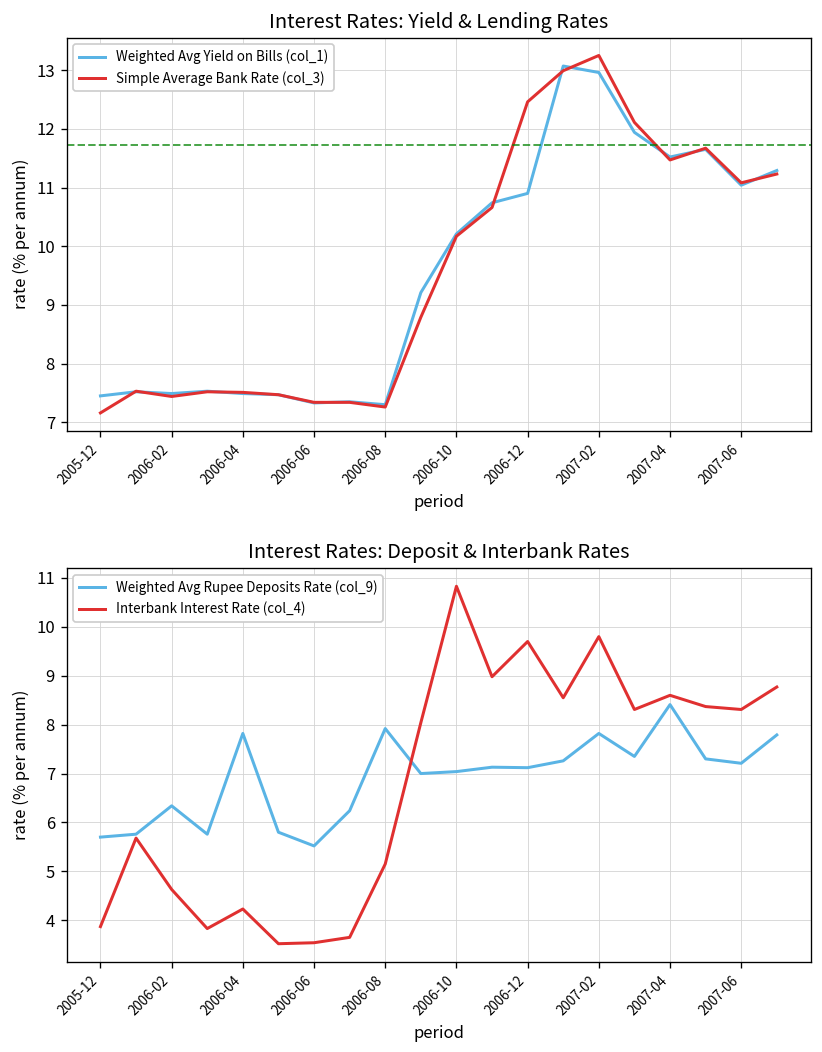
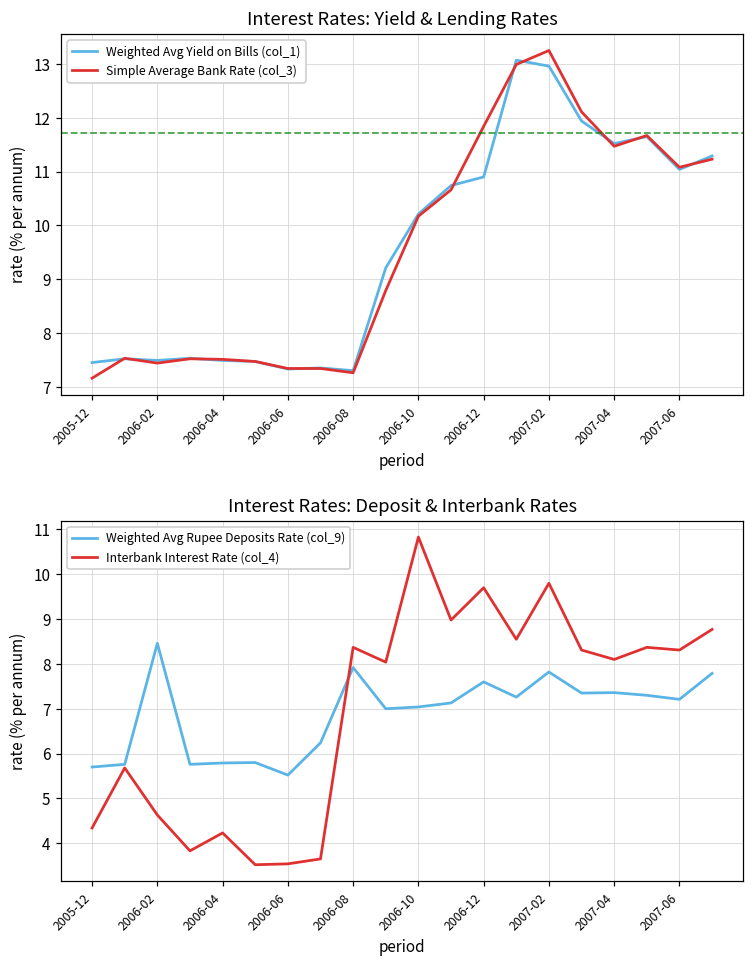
  {
    "Interest Rates: Yield & Lending Rates": {
      "Weighted Avg Yield on Bills (col_1)": {
        "2005-12": 7.5,
        "2006-12": 10.9,
        "2007-02": 13.0
      },
      "Simple Average Bank Rate (col_3)": {
        "2005-12": 7.2,
-       "2006-12": 12.5,
+       "2006-12": 11.8,
        "2007-02": 13.3
      }
    },
    "Interest Rates: Deposit & Interbank Rates": {
      "Weighted Avg Rupee Deposits Rate (col_9)": {
        "2005-12": 5.7,
-       "2006-02": 6.3,
-       "2006-04": 7.8,
+       "2006-02": 8.5,
+       "2006-04": 5.8,
        "2006-06": 5.5,
        "2006-08": 7.9,
        "2006-10": 7.0,
-       "2006-12": 7.1,
+       "2006-12": 7.6,
        "2007-02": 7.8,
-       "2007-04": 8.4,
+       "2007-04": 7.4,
        "2007-06": 7.2
      },
      "Interbank Interest Rate (col_4)": {
-       "2005-12": 3.9,
+       "2005-12": 4.3,
        "2006-02": 4.6,
        "2006-04": 4.2,
        "2006-06": 3.5,
-       "2006-08": 5.2,
+       "2006-08": 8.4,
        "2006-10": 10.8,
        "2006-12": 9.7,
        "2007-02": 9.8,
-       "2007-04": 8.6,
+       "2007-04": 8.1,
        "2007-06": 8.3
      }
    }
  }
